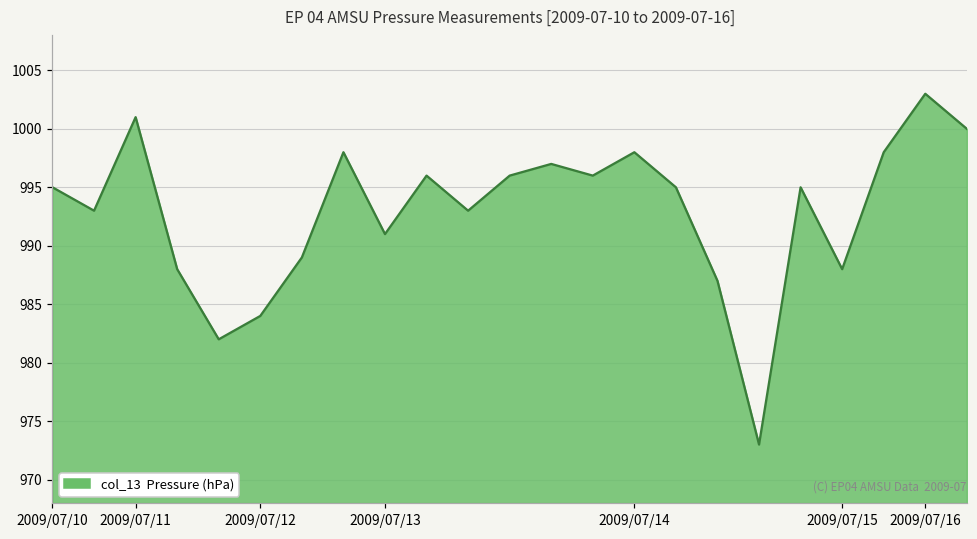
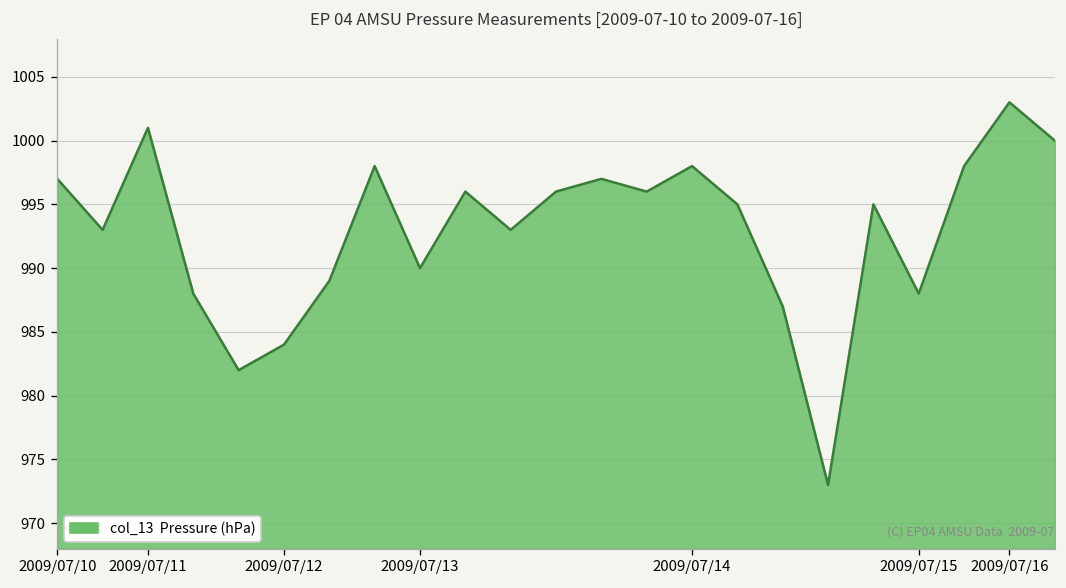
  {
-   "2009/07/10": 995,
+   "2009/07/10": 997,
    "2009/07/11": 1001,
    "2009/07/12": 984,
-   "2009/07/13": 991,
+   "2009/07/13": 990,
    "2009/07/14": 998,
    "2009/07/15": 988,
    "2009/07/16": 1003
  }
